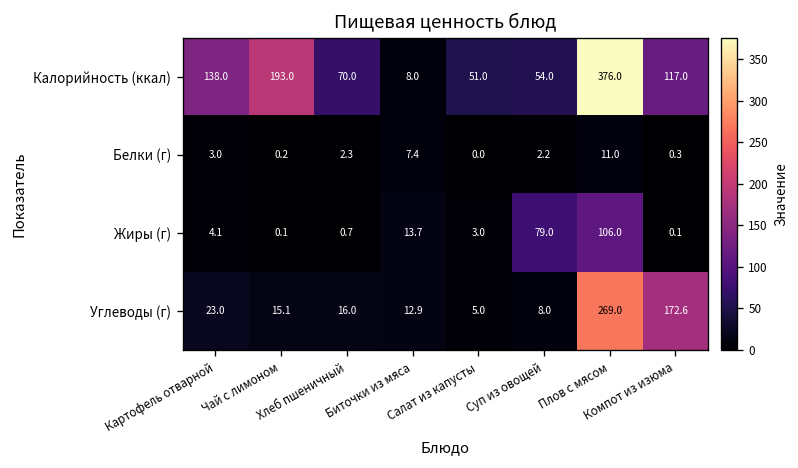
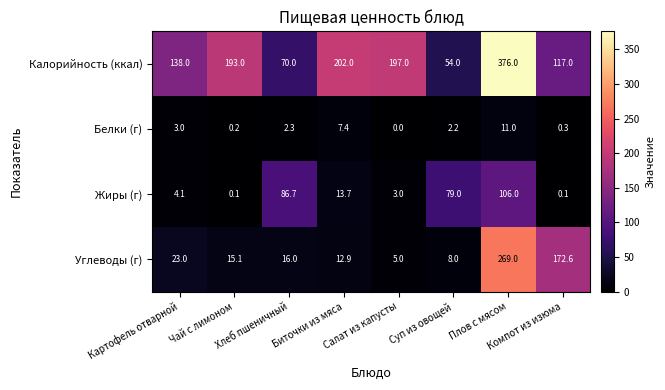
  {
    "Калорийность (ккал)": {
      "Картофель отварной": 138.0,
      "Чай с лимоном": 193.0,
      "Хлеб пшеничный": 70.0,
-     "Биточки из мяса": 8.0,
-     "Салат из капусты": 51.0,
+     "Биточки из мяса": 202.0,
+     "Салат из капусты": 197.0,
      "Суп из овощей": 54.0,
      "Плов с мясом": 376.0,
      "Компот из изюма": 117.0
    },
    "Белки (г)": {
      "Картофель отварной": 3.0,
      "Чай с лимоном": 0.2,
      "Хлеб пшеничный": 2.3,
      "Биточки из мяса": 7.4,
      "Салат из капусты": 0.0,
      "Суп из овощей": 2.2,
      "Плов с мясом": 11.0,
      "Компот из изюма": 0.3
    },
    "Жиры (г)": {
      "Картофель отварной": 4.1,
      "Чай с лимоном": 0.1,
-     "Хлеб пшеничный": 0.7,
+     "Хлеб пшеничный": 86.7,
      "Биточки из мяса": 13.7,
      "Салат из капусты": 3.0,
      "Суп из овощей": 79.0,
      "Плов с мясом": 106.0,
      "Компот из изюма": 0.1
    },
    "Углеводы (г)": {
      "Картофель отварной": 23.0,
      "Чай с лимоном": 15.1,
      "Хлеб пшеничный": 16.0,
      "Биточки из мяса": 12.9,
      "Салат из капусты": 5.0,
      "Суп из овощей": 8.0,
      "Плов с мясом": 269.0,
      "Компот из изюма": 172.6
    }
  }
